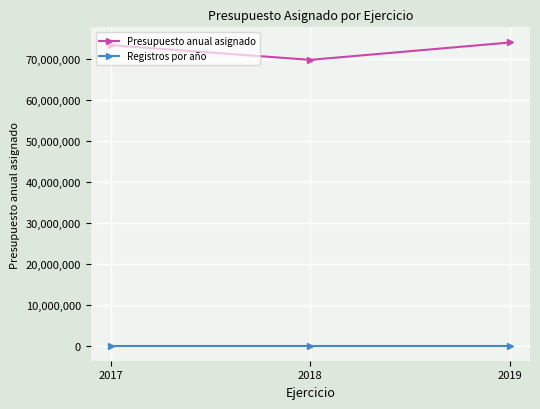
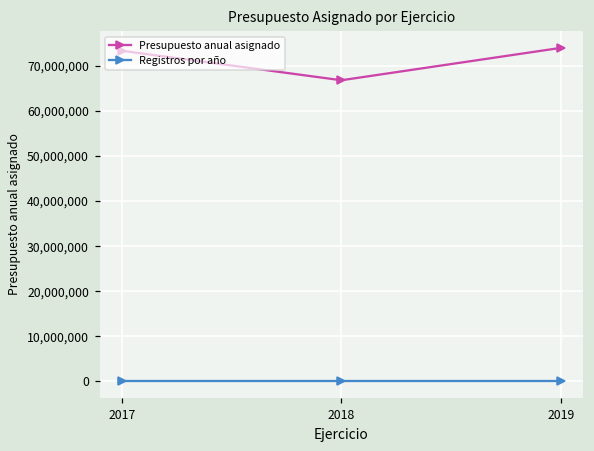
  {
    "Presupuesto anual asignado": {
-     "2018": "70,000,000",
+     "2018": "67,000,000",
      "2019": "74,000,000"
    },
    "Registros por año": {
      "2017": "0",
      "2018": "0",
      "2019": "0"
    }
  }
